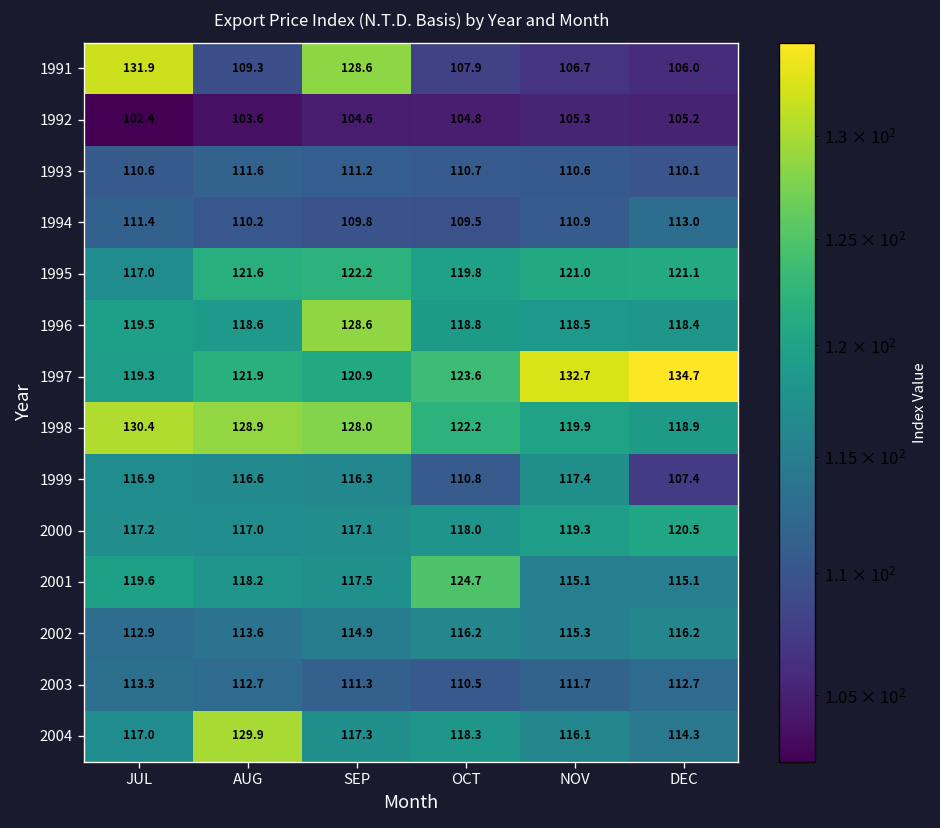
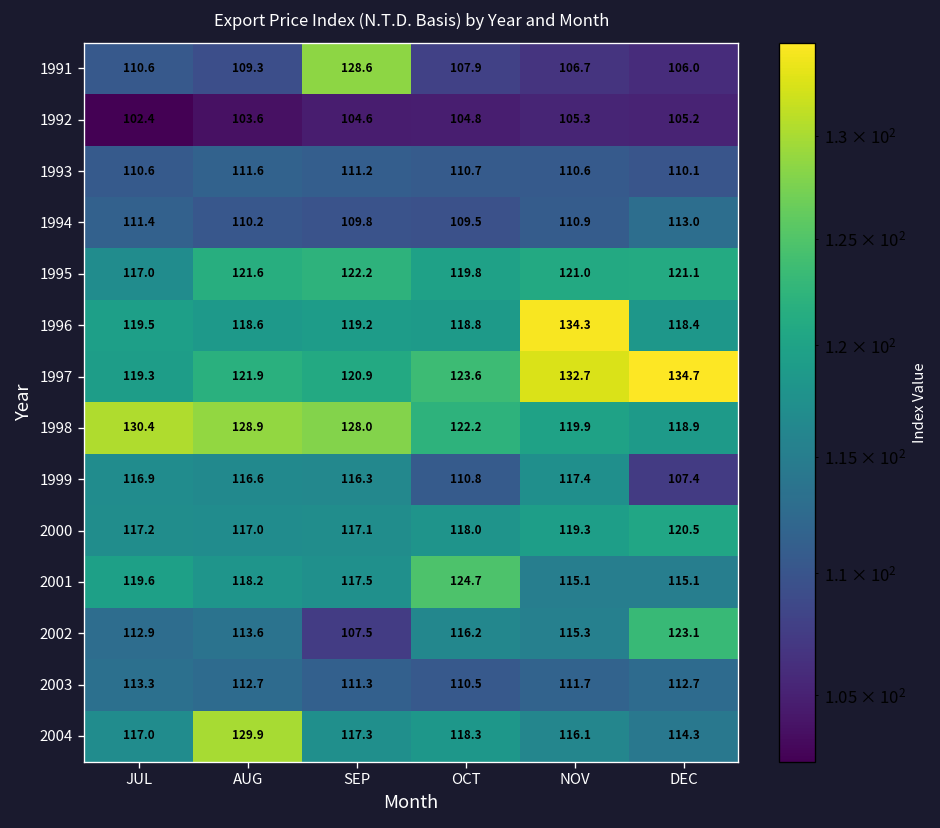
  {
    "1991": {
-     "JUL": 131.9,
+     "JUL": 110.6,
      "AUG": 109.3,
      "SEP": 128.6,
      "OCT": 107.9,
      "NOV": 106.7,
      "DEC": 106.0
    },
    "1992": {
      "JUL": 102.4,
      "AUG": 103.6,
      "SEP": 104.6,
      "OCT": 104.8,
      "NOV": 105.3,
      "DEC": 105.2
    },
    "1993": {
      "JUL": 110.6,
      "AUG": 111.6,
      "SEP": 111.2,
      "OCT": 110.7,
      "NOV": 110.6,
      "DEC": 110.1
    },
    "1994": {
      "JUL": 111.4,
      "AUG": 110.2,
      "SEP": 109.8,
      "OCT": 109.5,
      "NOV": 110.9,
      "DEC": 113.0
    },
    "1995": {
      "JUL": 117.0,
      "AUG": 121.6,
      "SEP": 122.2,
      "OCT": 119.8,
      "NOV": 121.0,
      "DEC": 121.1
    },
    "1996": {
      "JUL": 119.5,
      "AUG": 118.6,
-     "SEP": 128.6,
+     "SEP": 119.2,
      "OCT": 118.8,
-     "NOV": 118.5,
+     "NOV": 134.3,
      "DEC": 118.4
    },
    "1997": {
      "JUL": 119.3,
      "AUG": 121.9,
      "SEP": 120.9,
      "OCT": 123.6,
      "NOV": 132.7,
      "DEC": 134.7
    },
    "1998": {
      "JUL": 130.4,
      "AUG": 128.9,
      "SEP": 128.0,
      "OCT": 122.2,
      "NOV": 119.9,
      "DEC": 118.9
    },
    "1999": {
      "JUL": 116.9,
      "AUG": 116.6,
      "SEP": 116.3,
      "OCT": 110.8,
      "NOV": 117.4,
      "DEC": 107.4
    },
    "2000": {
      "JUL": 117.2,
      "AUG": 117.0,
      "SEP": 117.1,
      "OCT": 118.0,
      "NOV": 119.3,
      "DEC": 120.5
    },
    "2001": {
      "JUL": 119.6,
      "AUG": 118.2,
      "SEP": 117.5,
      "OCT": 124.7,
      "NOV": 115.1,
      "DEC": 115.1
    },
    "2002": {
      "JUL": 112.9,
      "AUG": 113.6,
-     "SEP": 114.9,
+     "SEP": 107.5,
      "OCT": 116.2,
      "NOV": 115.3,
-     "DEC": 116.2
+     "DEC": 123.1
    },
    "2003": {
      "JUL": 113.3,
      "AUG": 112.7,
      "SEP": 111.3,
      "OCT": 110.5,
      "NOV": 111.7,
      "DEC": 112.7
    },
    "2004": {
      "JUL": 117.0,
      "AUG": 129.9,
      "SEP": 117.3,
      "OCT": 118.3,
      "NOV": 116.1,
      "DEC": 114.3
    }
  }
